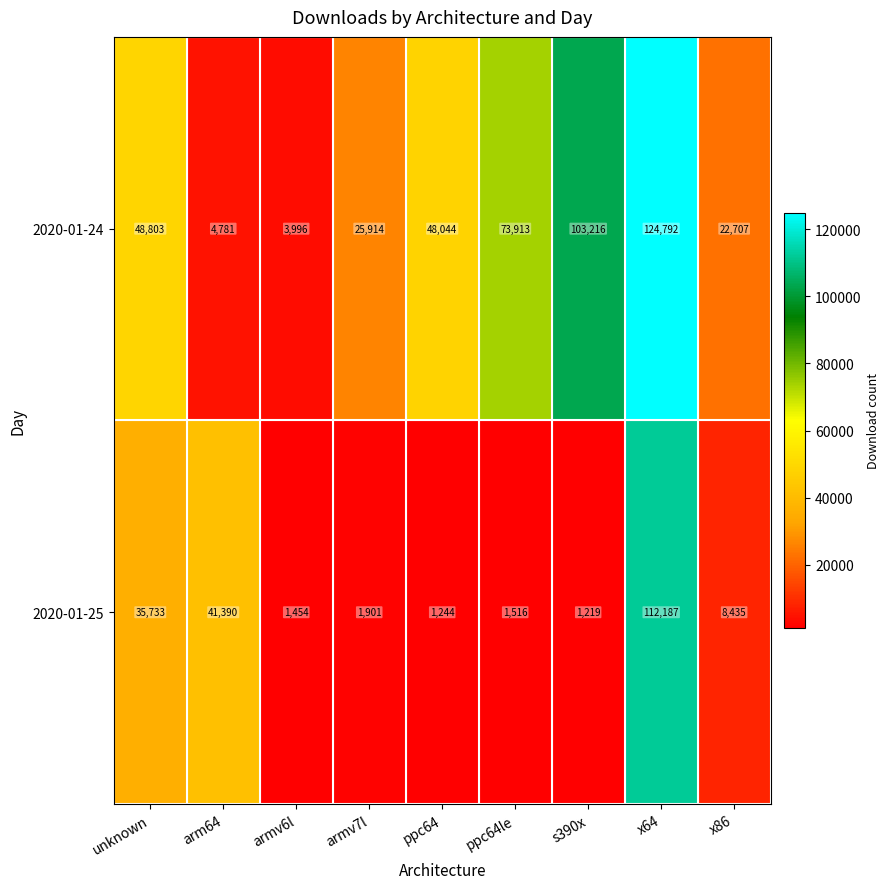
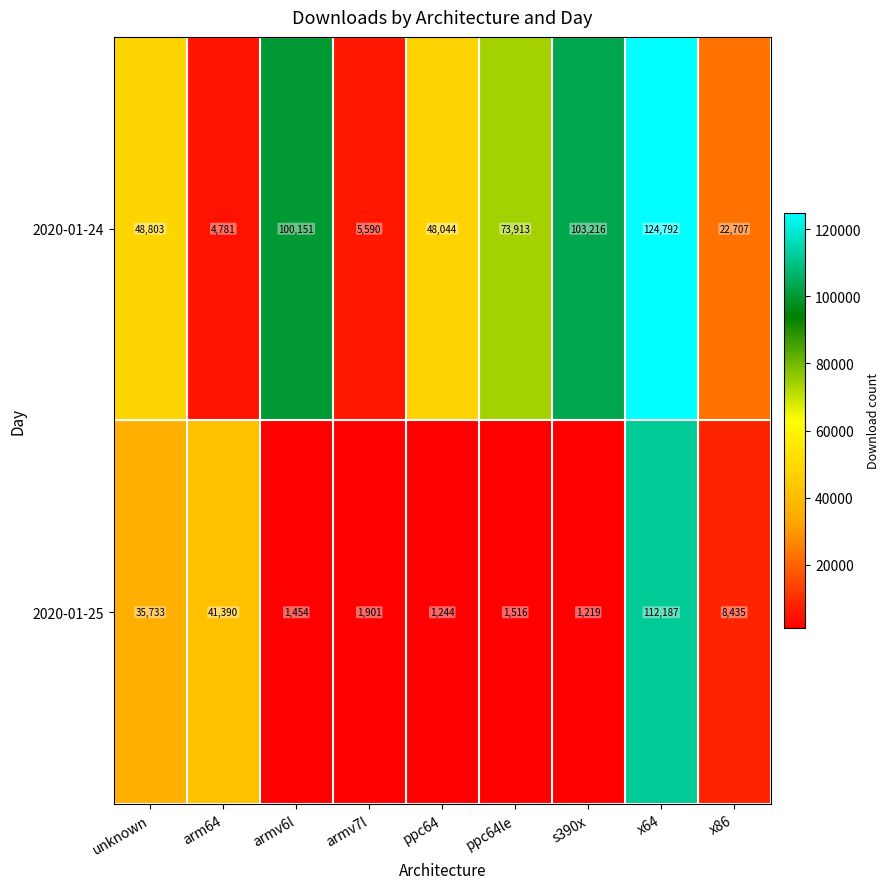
  {
    "2020-01-24": {
-     "armv6l": "3,996",
-     "armv7l": "25,914"
+     "armv6l": "100,151",
+     "armv7l": "5,590"
    }
  }
